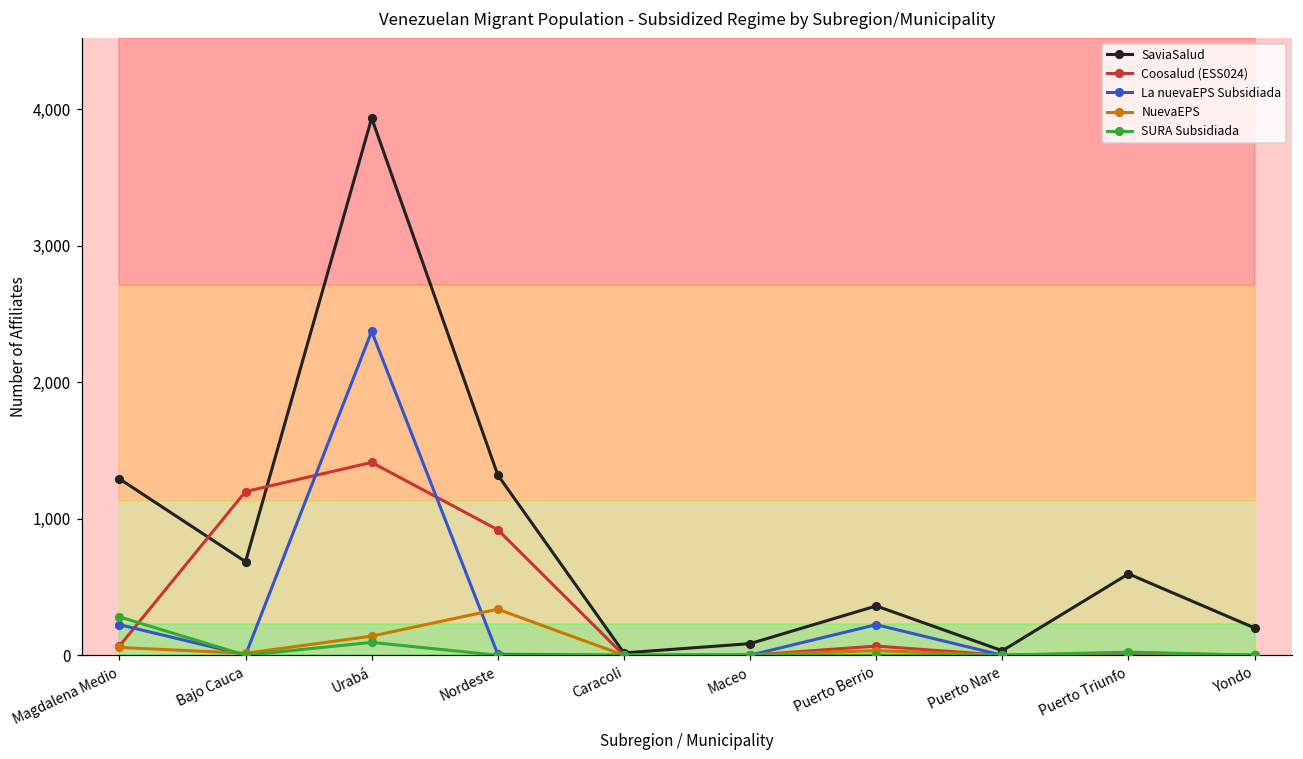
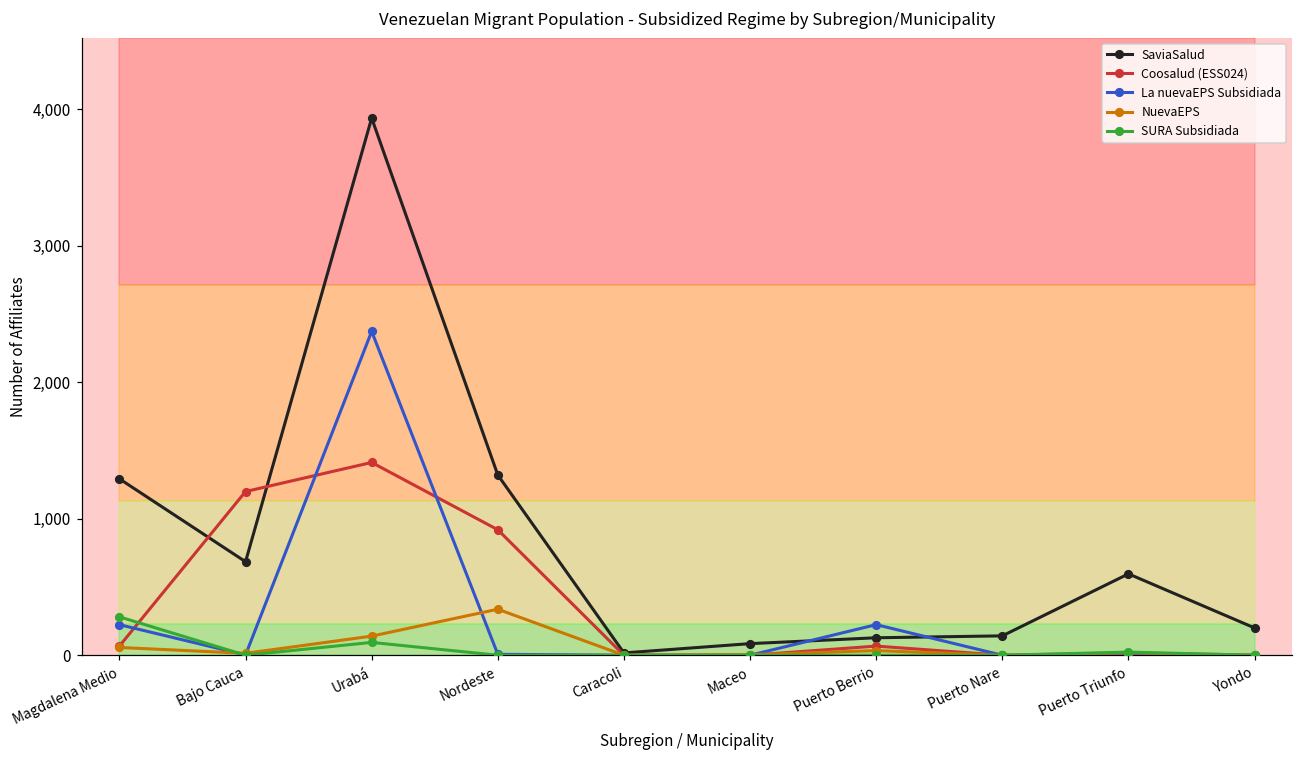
  {
    "SaviaSalud": {
      "Magdalena Medio": "1,290",
      "Bajo Cauca": "690",
      "Urabá": "3,930",
      "Nordeste": "1,320",
      "Maceo": "90",
-     "Puerto Berrio": "360",
-     "Puerto Nare": "30",
+     "Puerto Berrio": "130",
+     "Puerto Nare": "140",
      "Puerto Triunfo": "600",
      "Yondo": "200"
    },
    "La nuevaEPS Subsidiada": {
      "Urabá": "2,370",
      "Puerto Berrio": "220"
    },
    "NuevaEPS": {
      "Urabá": "140",
      "Nordeste": "340",
      "Puerto Berrio": "30"
    },
    "SURA Subsidiada": {
      "Magdalena Medio": "280",
      "Urabá": "90",
      "Puerto Berrio": "0"
    }
  }
